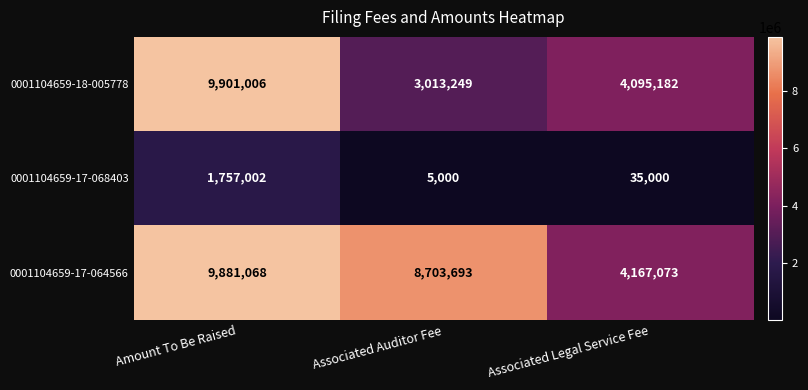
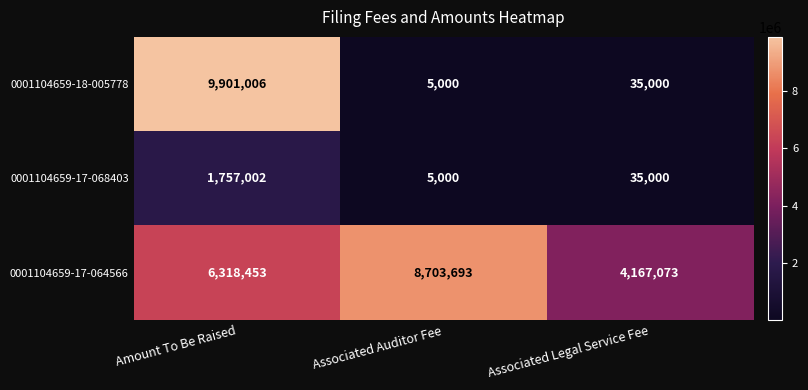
  {
    "0001104659-18-005778": {
      "Amount To Be Raised": "9,901,006",
-     "Associated Auditor Fee": "3,013,249",
-     "Associated Legal Service Fee": "4,095,182"
+     "Associated Auditor Fee": "5,000",
+     "Associated Legal Service Fee": "35,000"
    },
    "0001104659-17-068403": {
      "Amount To Be Raised": "1,757,002",
      "Associated Auditor Fee": "5,000",
      "Associated Legal Service Fee": "35,000"
    },
    "0001104659-17-064566": {
-     "Amount To Be Raised": "9,881,068",
+     "Amount To Be Raised": "6,318,453",
      "Associated Auditor Fee": "8,703,693",
      "Associated Legal Service Fee": "4,167,073"
    }
  }
